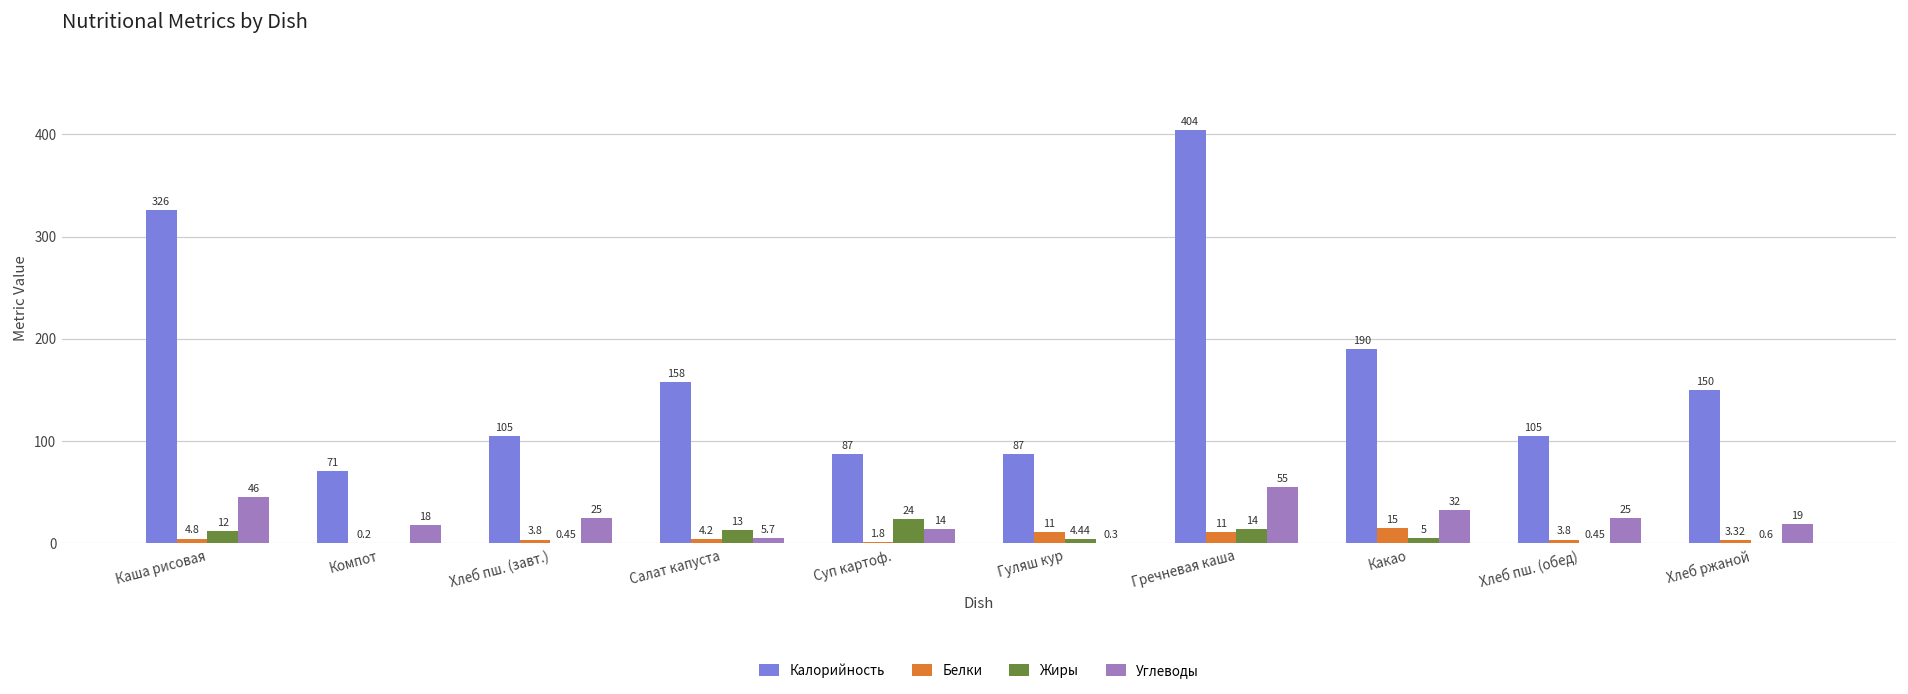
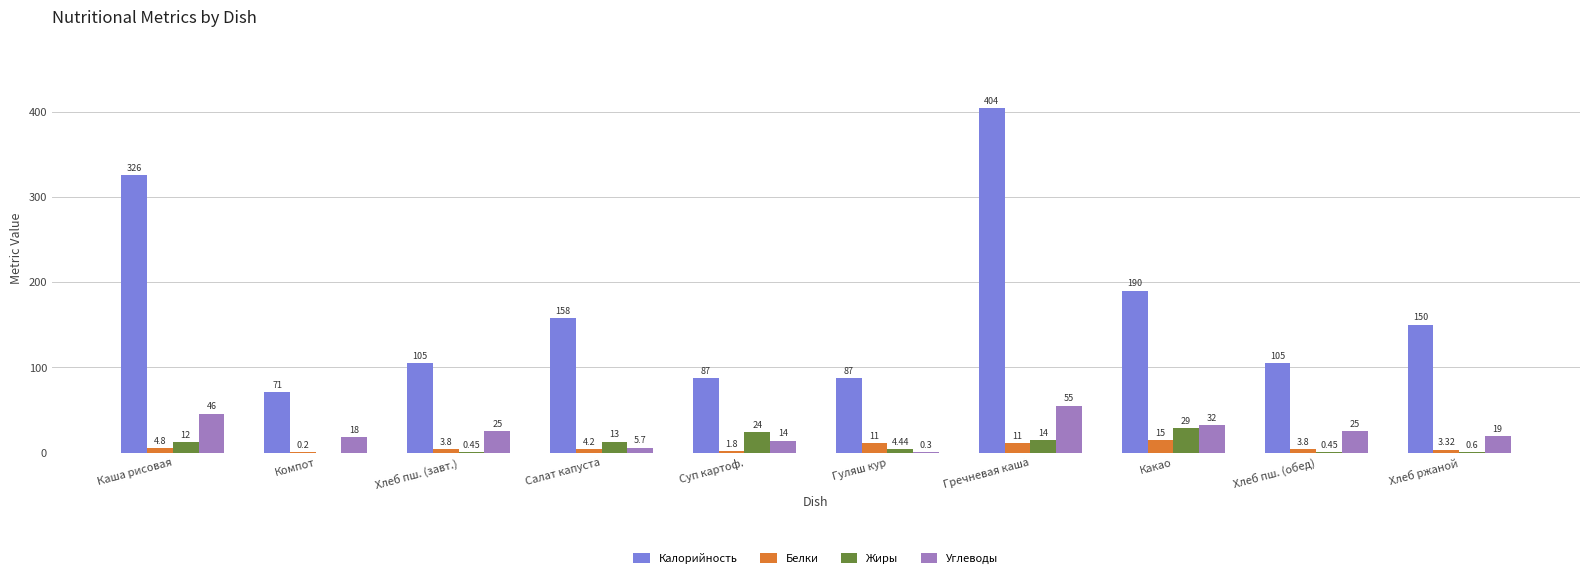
  {
    "Белки": {
      "Каша рисовая": 4.8,
      "Компот": 0.2,
      "Хлеб пш. (завт.)": 3.8,
      "Салат капуста": 4.2,
      "Суп картоф.": 1.8,
      "Гуляш кур": 11,
      "Гречневая каша": 11,
      "Какао": 15,
      "Хлеб пш. (обед)": 3.8,
      "Хлеб ржаной": 3.32
    },
    "Жиры": {
      "Каша рисовая": 12,
      "Хлеб пш. (завт.)": 0.45,
      "Салат капуста": 13,
      "Суп картоф.": 24,
      "Гуляш кур": 4.44,
      "Гречневая каша": 14,
-     "Какао": 5,
+     "Какао": 29,
      "Хлеб пш. (обед)": 0.45,
      "Хлеб ржаной": 0.6
    }
  }
